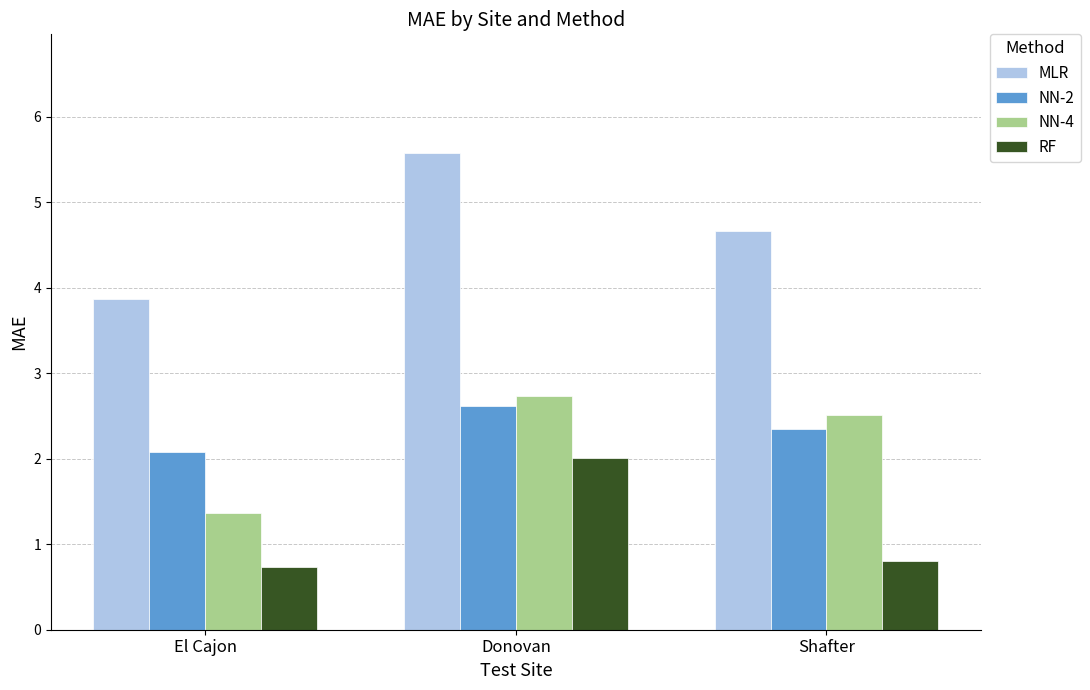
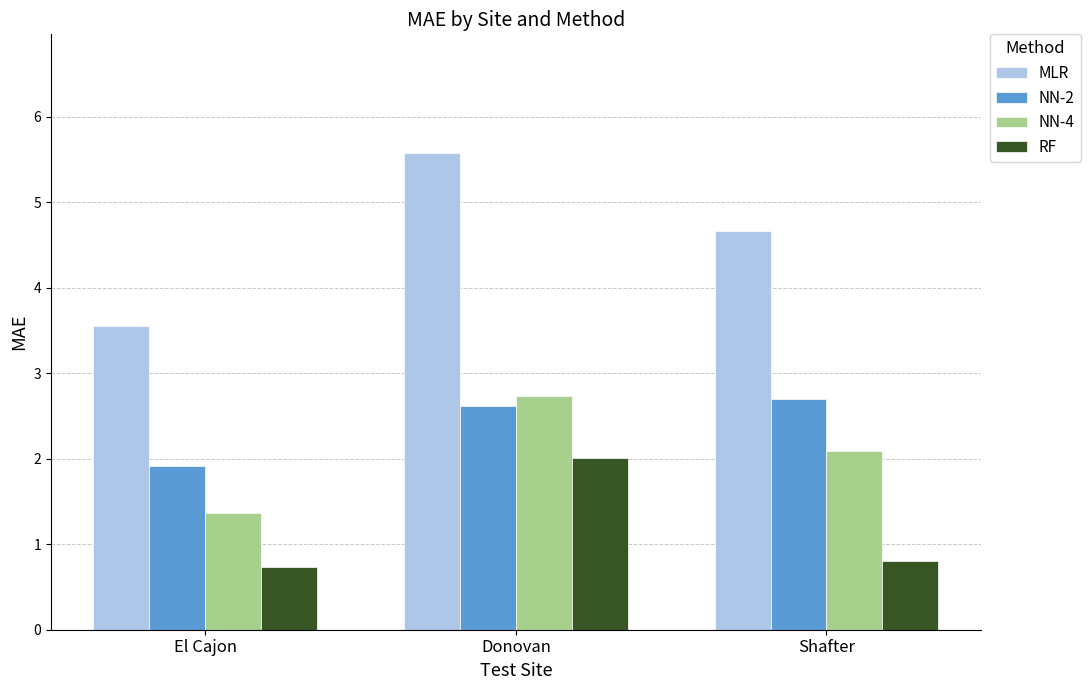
  {
    "MLR": {
-     "El Cajon": 3.9,
+     "El Cajon": 3.6,
      "Donovan": 5.6,
      "Shafter": 4.7
    },
    "NN-2": {
-     "El Cajon": 2.1,
+     "El Cajon": 1.9,
      "Donovan": 2.6,
-     "Shafter": 2.3
+     "Shafter": 2.7
    },
    "NN-4": {
      "El Cajon": 1.4,
      "Donovan": 2.7,
-     "Shafter": 2.5
+     "Shafter": 2.1
    },
    "RF": {
      "El Cajon": 0.7,
      "Donovan": 2.0,
      "Shafter": 0.8
    }
  }
